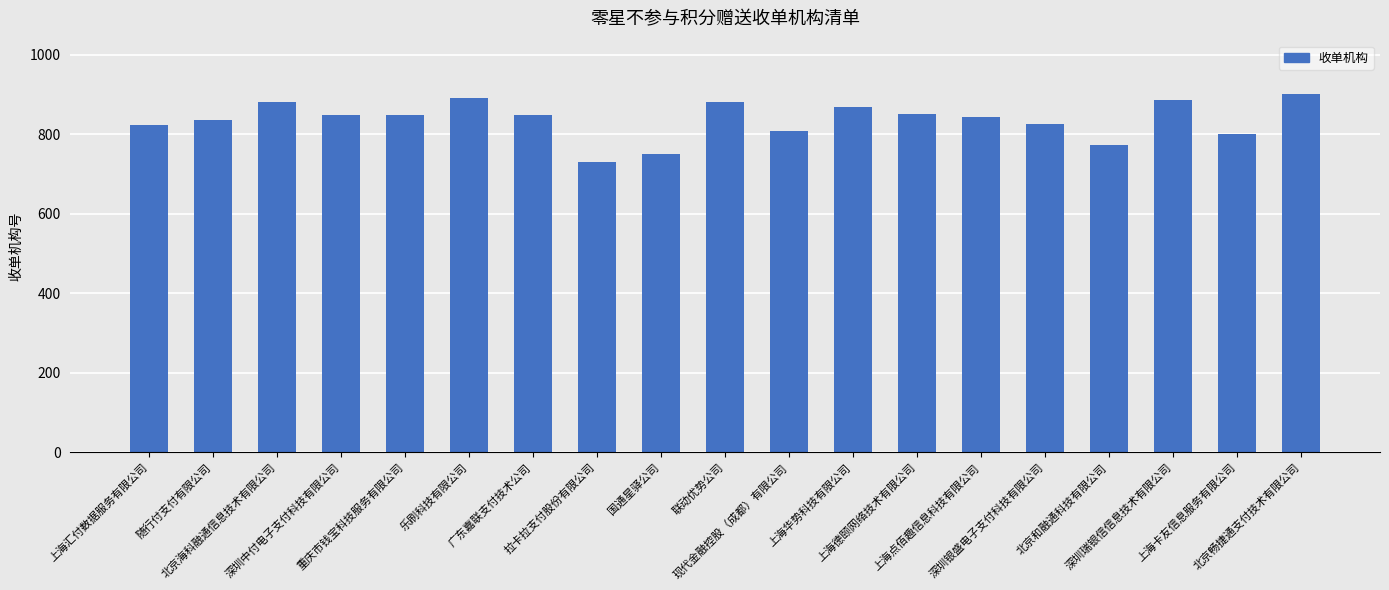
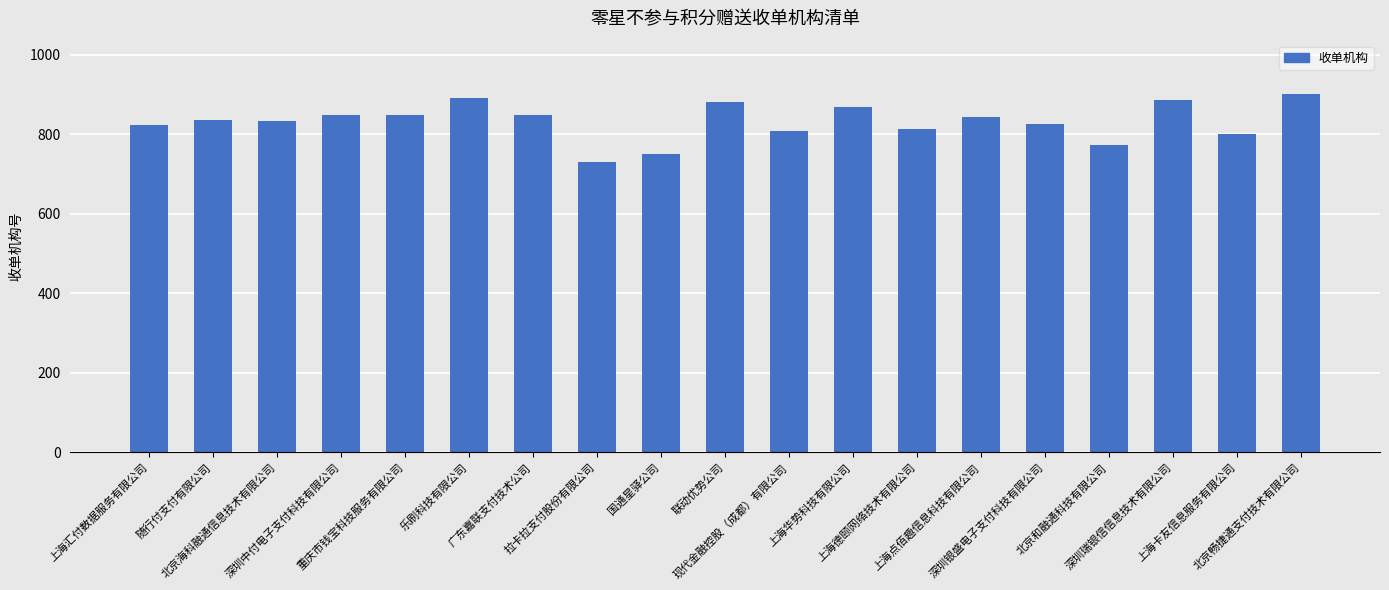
  {
    "上海汇付数据服务有限公司": 820,
    "随行付支付有限公司": 840,
-   "北京海科融通信息技术有限公司": 880,
+   "北京海科融通信息技术有限公司": 830,
    "深圳中付电子支付科技有限公司": 850,
    "重庆市钱宝科技服务有限公司": 850,
    "乐刷科技有限公司": 890,
    "广东嘉联支付技术公司": 850,
    "拉卡拉支付股份有限公司": 730,
    "国通星驿公司": 750,
    "联动优势公司": 880,
    "现代金融控股（成都）有限公司": 810,
    "上海华势科技有限公司": 870,
-   "上海德颐网络技术有限公司": 850,
+   "上海德颐网络技术有限公司": 810,
    "上海点佰趣信息科技有限公司": 840,
    "深圳银盛电子支付科技有限公司": 830,
    "北京和融通科技有限公司": 770,
    "深圳瑞银信信息技术有限公司": 890,
    "上海卡友信息服务有限公司": 800,
    "北京畅捷通支付技术有限公司": 900
  }
